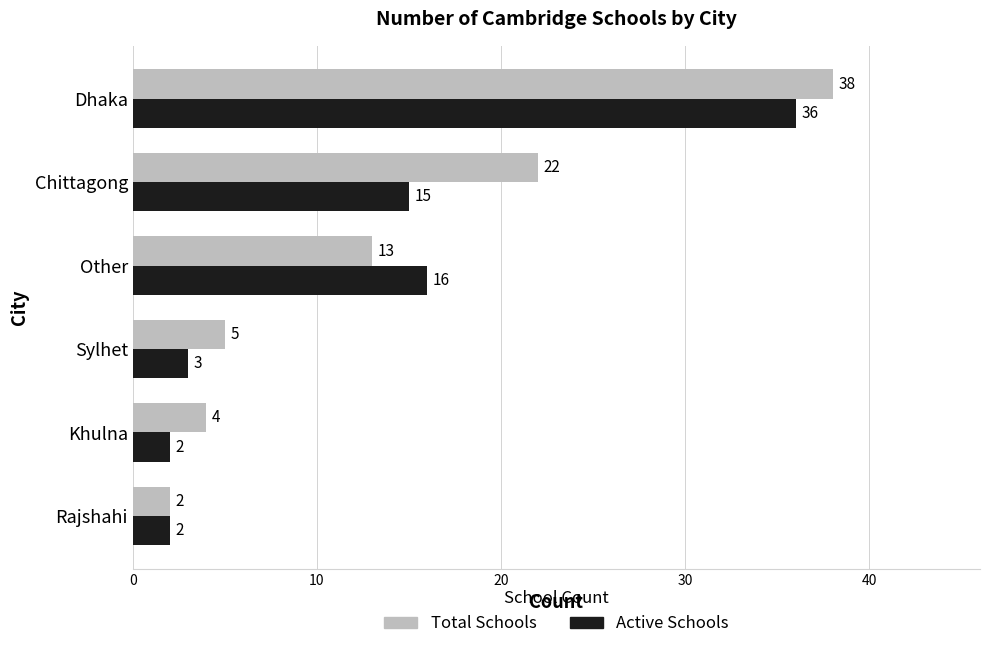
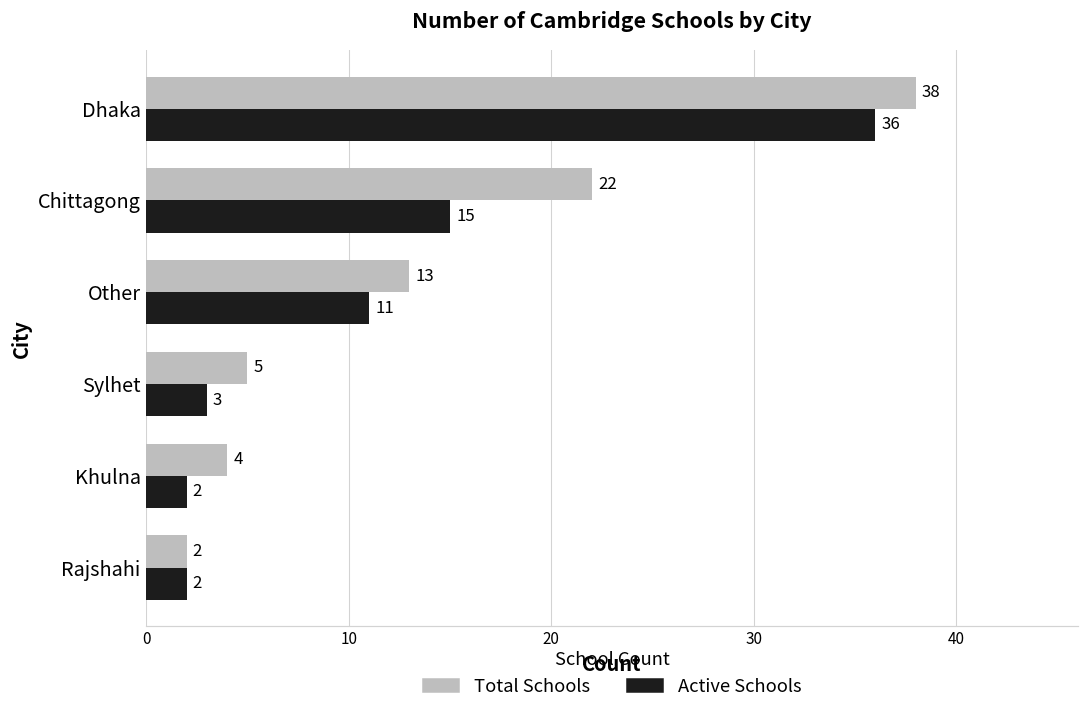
  {
    "Total Schools": {
      "Dhaka": 38,
      "Chittagong": 22,
      "Other": 13,
      "Sylhet": 5,
      "Khulna": 4,
      "Rajshahi": 2
    },
    "Active Schools": {
      "Dhaka": 36,
      "Chittagong": 15,
-     "Other": 16,
+     "Other": 11,
      "Sylhet": 3,
      "Khulna": 2,
      "Rajshahi": 2
    }
  }
